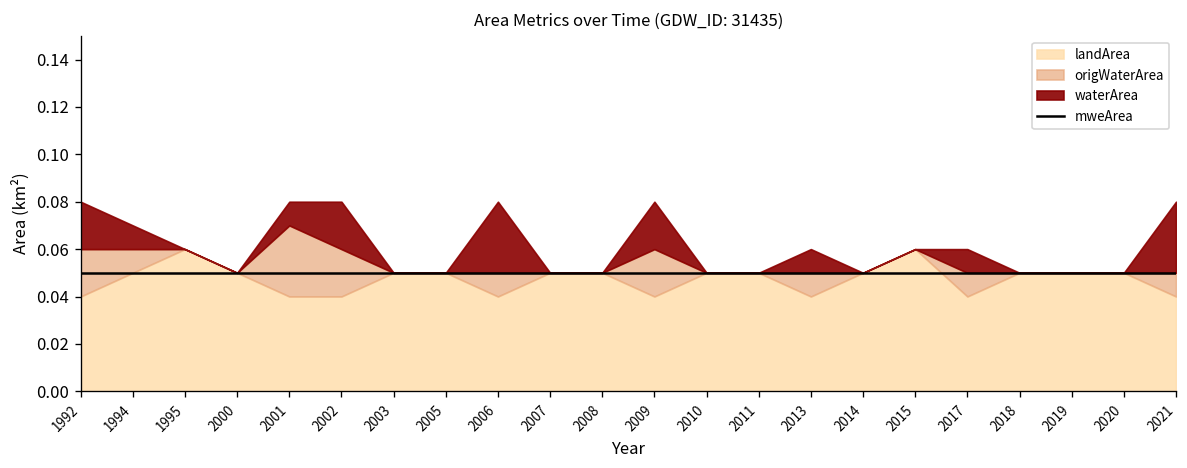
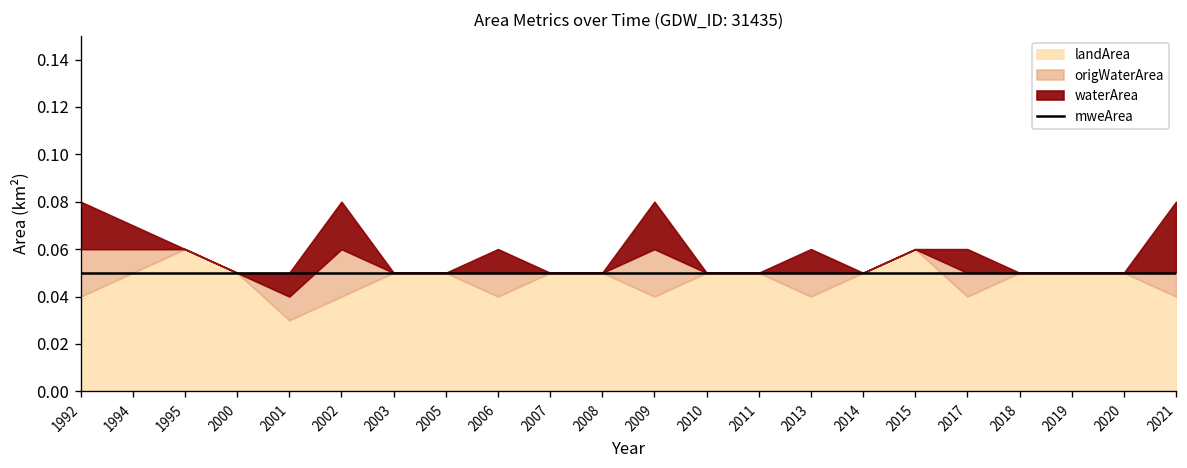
  {
    "mweArea": {
      "1992": 0.05,
      "1995": 0.05,
      "2002": 0.05,
      "2009": 0.05,
      "2015": 0.05
    },
    "landArea": {
      "1992": 0.04,
-     "2001": 0.04,
+     "2001": 0.03,
      "2002": 0.04,
      "2006": 0.04,
      "2009": 0.04,
      "2013": 0.04,
      "2017": 0.04,
      "2021": 0.04
    },
    "origWaterArea": {
-     "2001": 0.03
+     "2001": 0.01
    },
    "waterArea": {
      "1992": 0.02,
      "1994": 0.01,
      "2002": 0.02,
-     "2006": 0.03,
+     "2006": 0.01,
      "2009": 0.02,
      "2013": 0.01,
      "2017": 0.01,
      "2021": 0.03
    }
  }
